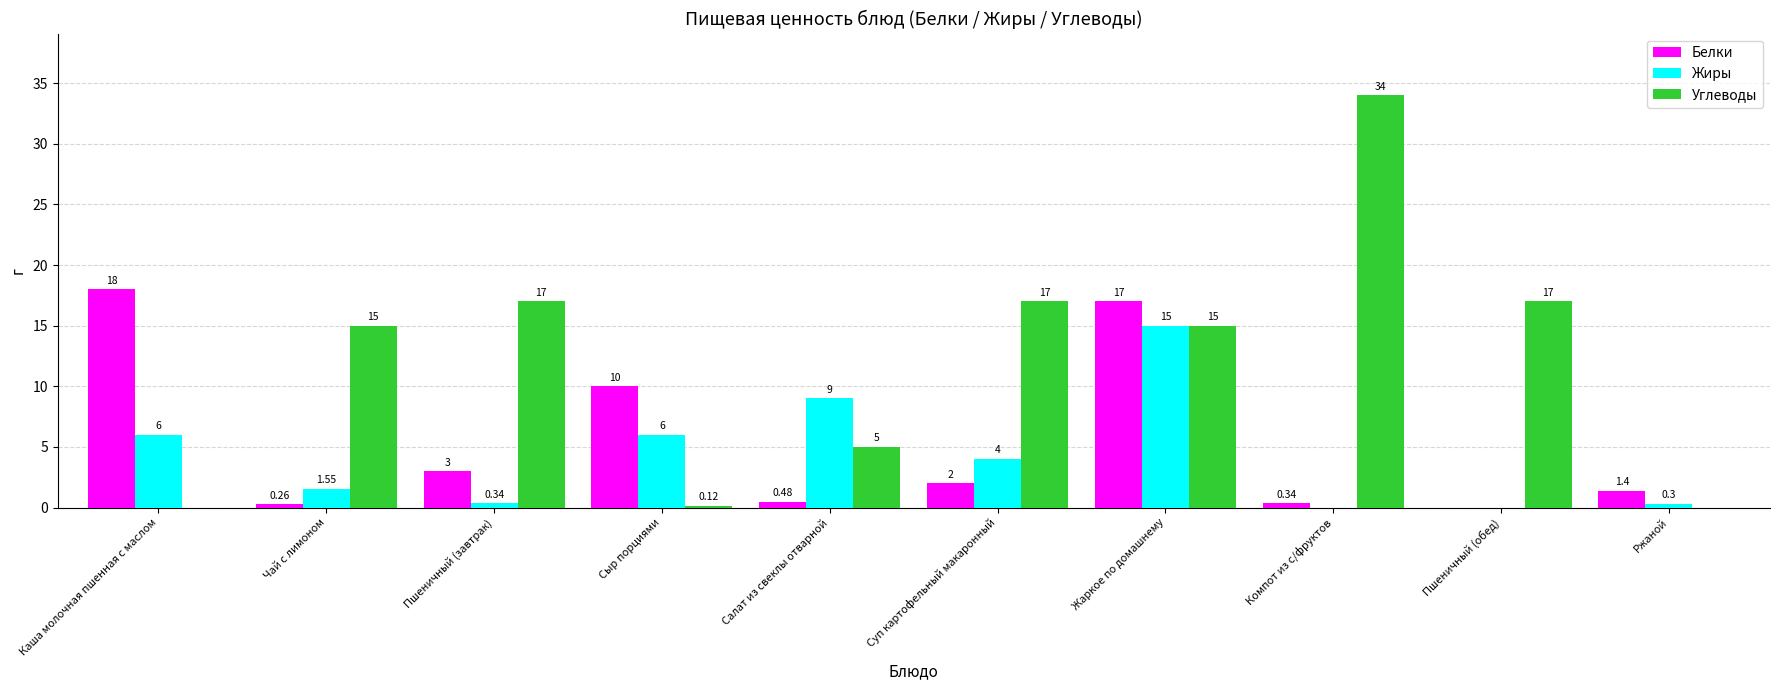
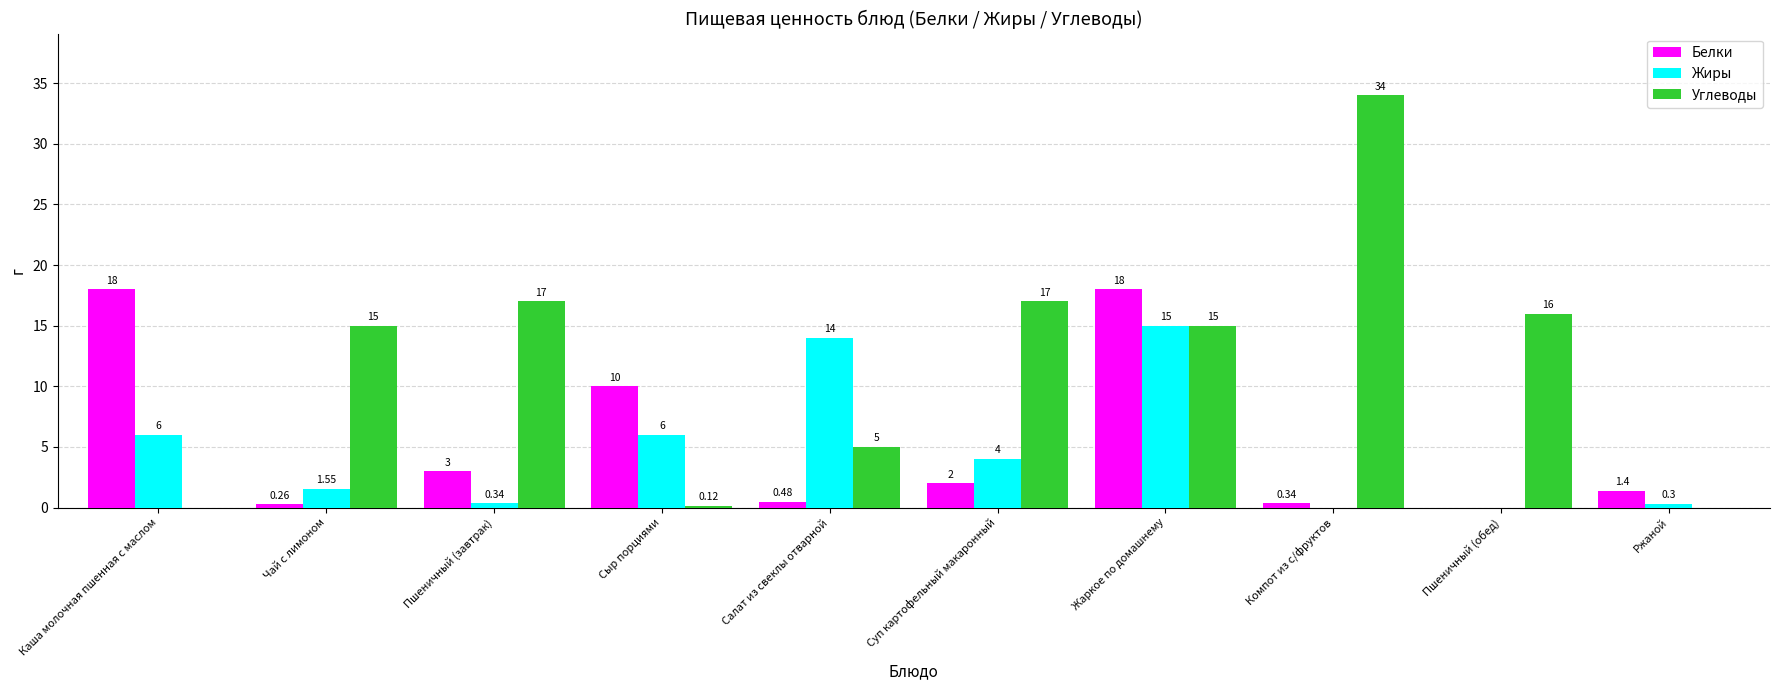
  {
    "Белки": {
      "Каша молочная пшенная с маслом": 18,
      "Чай с лимоном": 0.26,
      "Пшеничный (завтрак)": 3,
      "Сыр порциями": 10,
      "Салат из свеклы отварной": 0.48,
      "Суп картофельный макаронный": 2,
-     "Жаркое по домашнему": 17,
+     "Жаркое по домашнему": 18,
      "Компот из с/фруктов": 0.34,
      "Ржаной": 1.4
    },
    "Жиры": {
      "Каша молочная пшенная с маслом": 6,
      "Чай с лимоном": 1.55,
      "Пшеничный (завтрак)": 0.34,
      "Сыр порциями": 6,
-     "Салат из свеклы отварной": 9,
+     "Салат из свеклы отварной": 14,
      "Суп картофельный макаронный": 4,
      "Жаркое по домашнему": 15,
      "Ржаной": 0.3
    },
    "Углеводы": {
      "Чай с лимоном": 15,
      "Пшеничный (завтрак)": 17,
      "Сыр порциями": 0.12,
      "Салат из свеклы отварной": 5,
      "Суп картофельный макаронный": 17,
      "Жаркое по домашнему": 15,
      "Компот из с/фруктов": 34,
-     "Пшеничный (обед)": 17
+     "Пшеничный (обед)": 16
    }
  }
